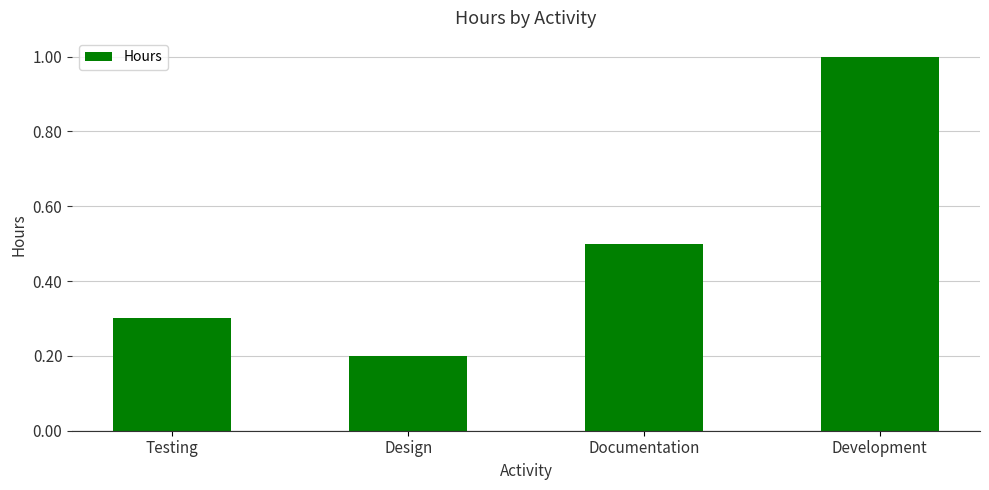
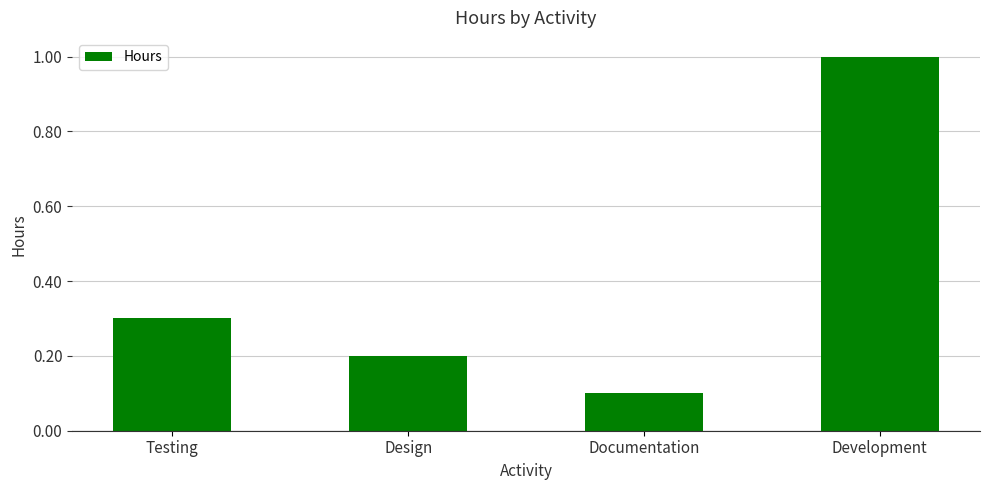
  {
    "Testing": 0.3,
    "Design": 0.2,
-   "Documentation": 0.5,
+   "Documentation": 0.1,
    "Development": 1.0
  }
